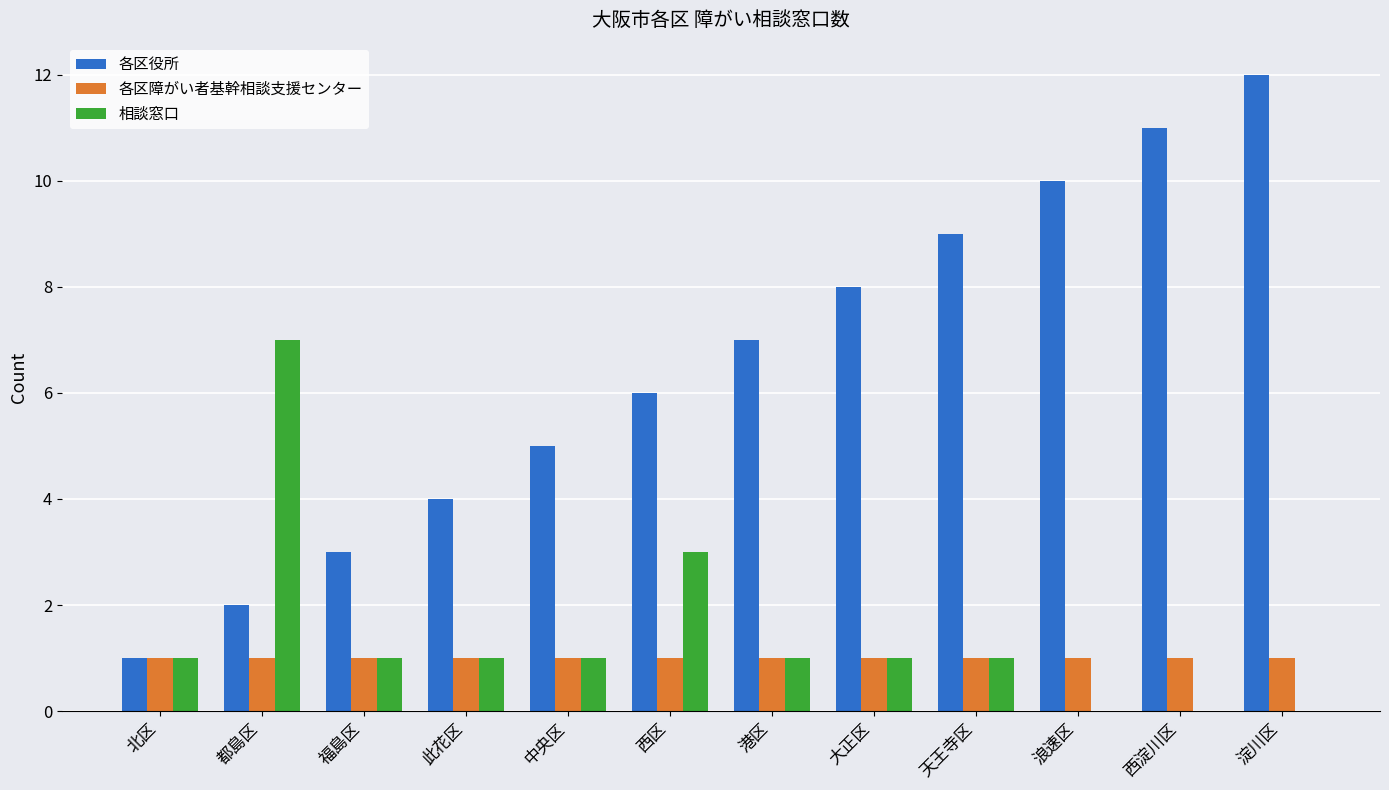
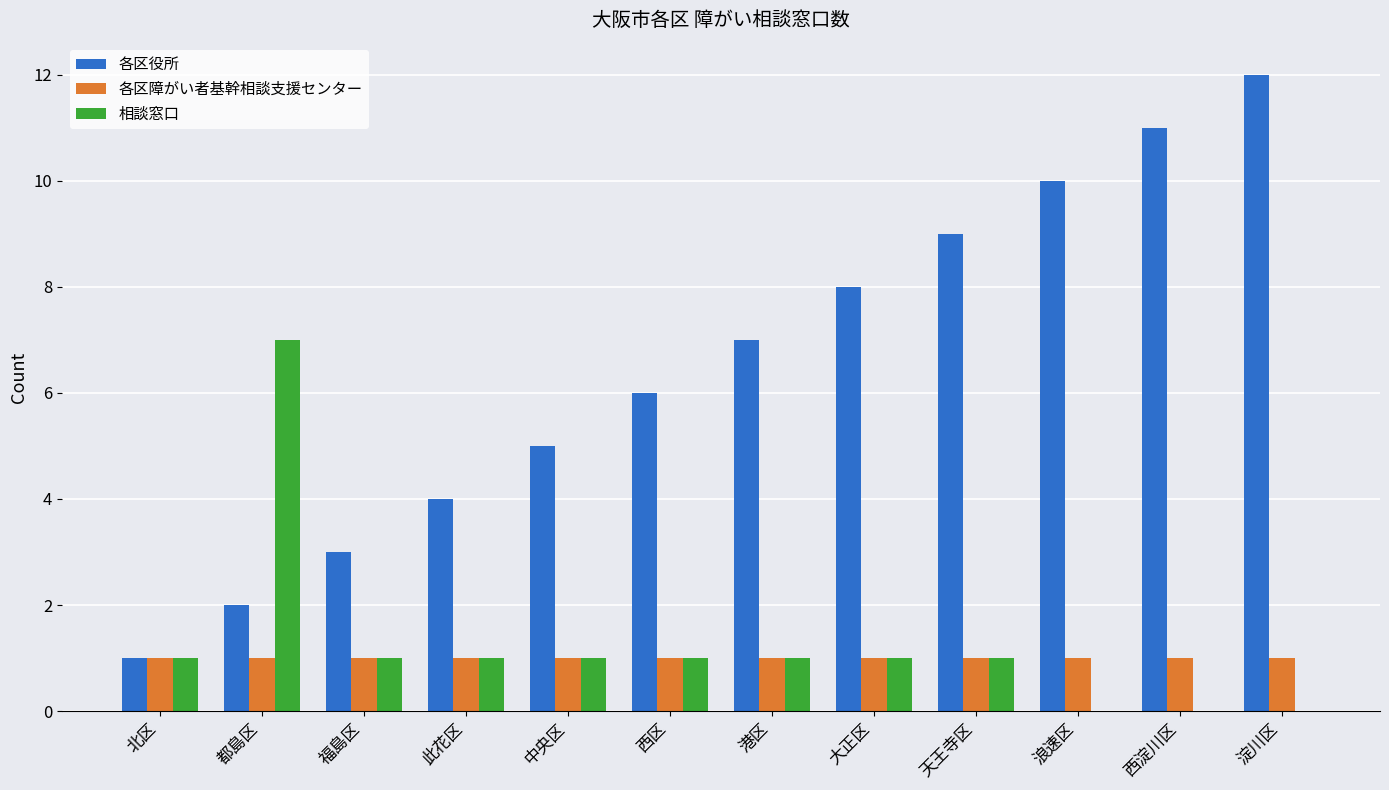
  {
    "各区役所": {
      "北区": 1,
      "都島区": 2,
      "福島区": 3,
      "此花区": 4,
      "中央区": 5,
      "西区": 6,
      "港区": 7,
      "大正区": 8,
      "天王寺区": 9,
      "浪速区": 10,
      "西淀川区": 11,
      "淀川区": 12
    },
    "各区障がい者基幹相談支援センター": {
      "北区": 1,
      "都島区": 1,
      "福島区": 1,
      "此花区": 1,
      "中央区": 1,
      "西区": 1,
      "港区": 1,
      "大正区": 1,
      "天王寺区": 1,
      "浪速区": 1,
      "西淀川区": 1,
      "淀川区": 1
    },
    "相談窓口": {
      "北区": 1,
      "都島区": 7,
      "福島区": 1,
      "此花区": 1,
      "中央区": 1,
-     "西区": 3,
+     "西区": 1,
      "港区": 1,
      "大正区": 1,
      "天王寺区": 1,
      "浪速区": 0,
      "西淀川区": 0,
      "淀川区": 0
    }
  }
